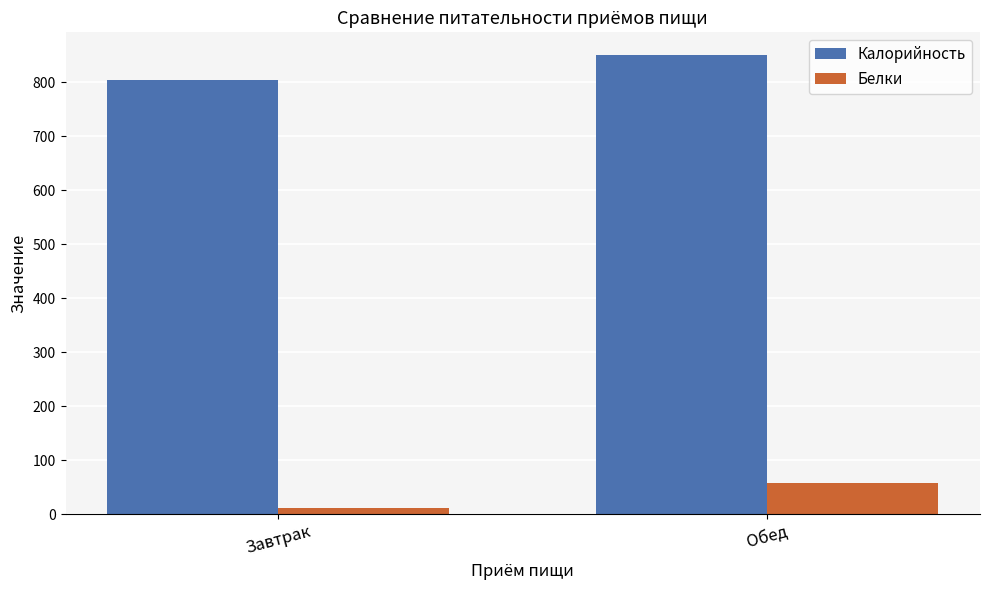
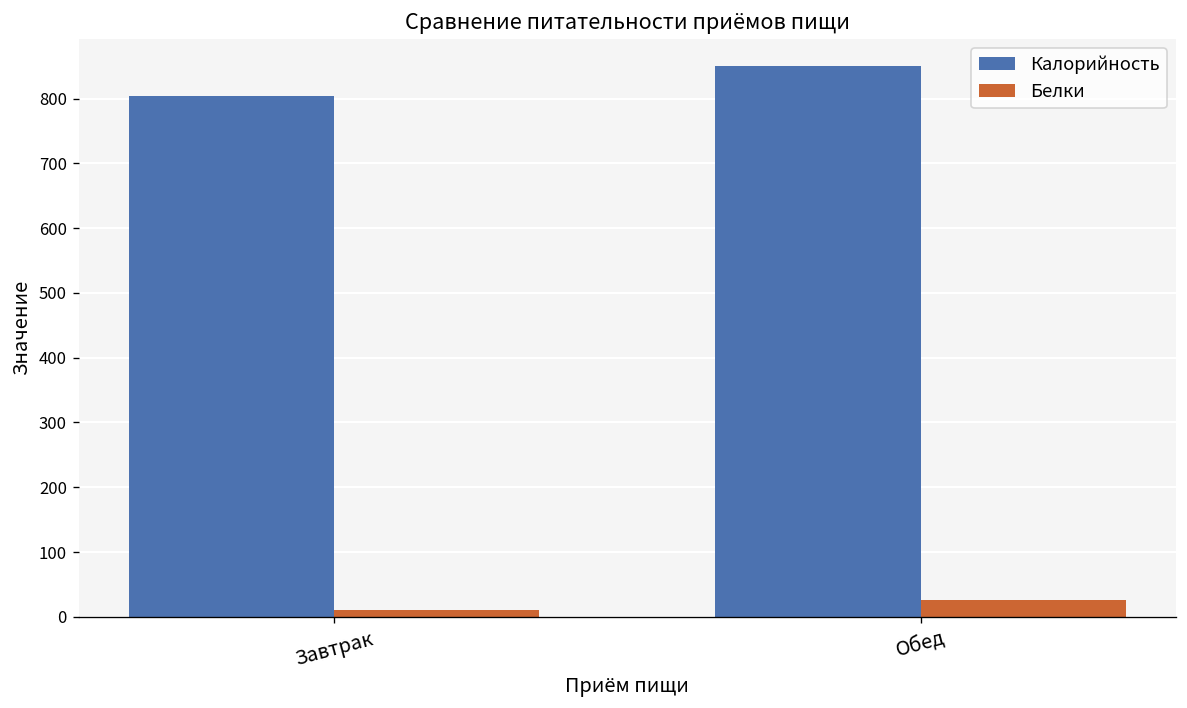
  {
    "Калорийность": {
      "Завтрак": 800,
      "Обед": 850
    },
    "Белки": {
      "Завтрак": 10,
-     "Обед": 60
+     "Обед": 30
    }
  }
